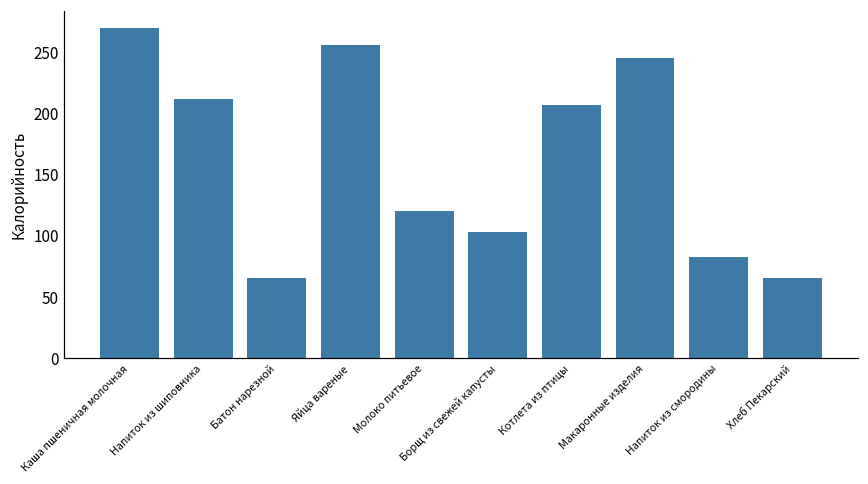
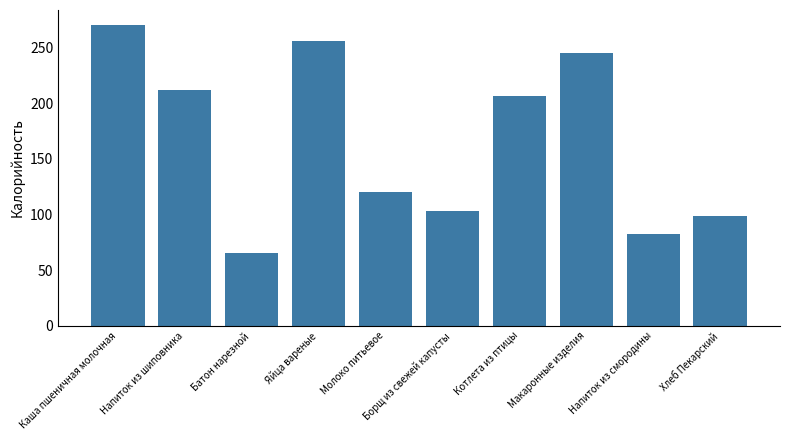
  {
    "Каша пшеничная молочная": 271,
    "Напиток из шиповника": 212,
    "Батон нарезной": 66,
    "Яйца вареные": 257,
    "Молоко питьевое": 120,
    "Борщ из свежей капусты": 103,
    "Котлета из птицы": 207,
    "Макаронные изделия": 246,
    "Напиток из смородины": 82,
-   "Хлеб Пекарский": 65
+   "Хлеб Пекарский": 98
  }
